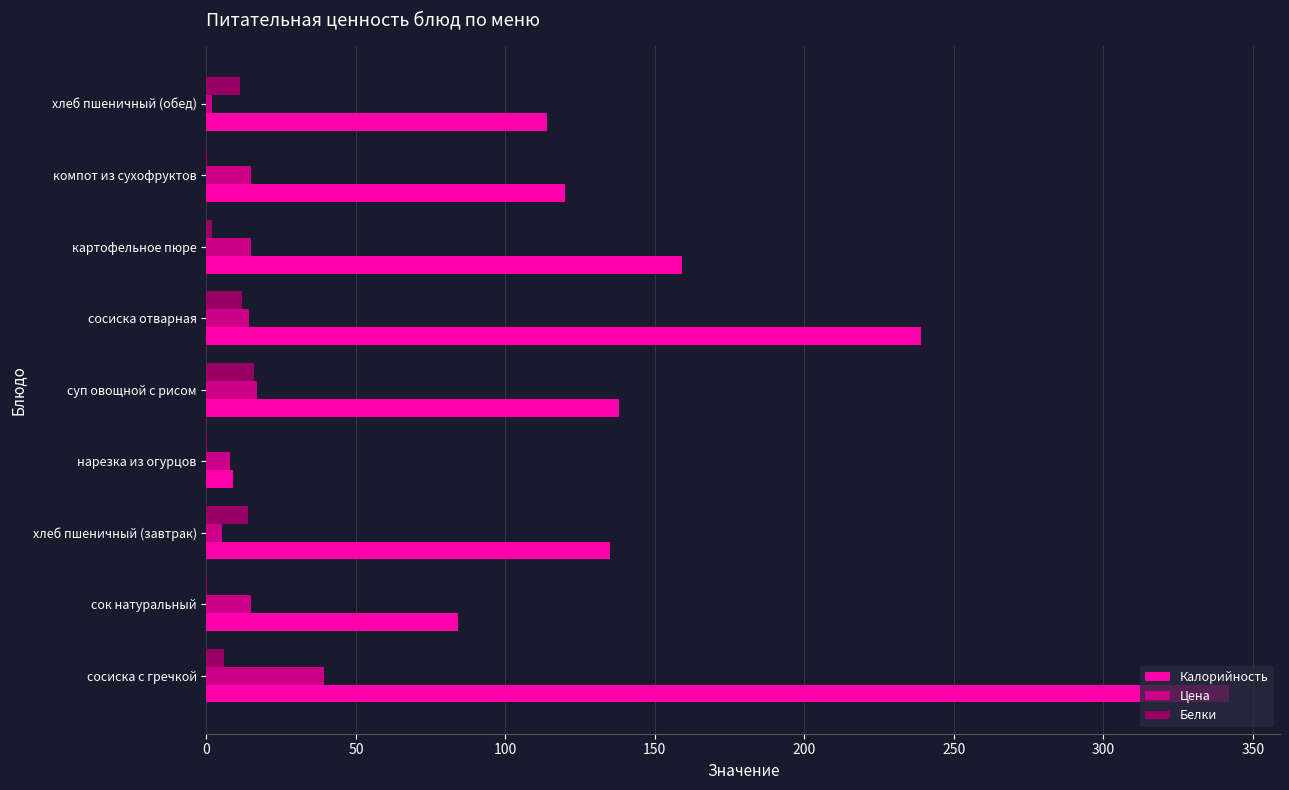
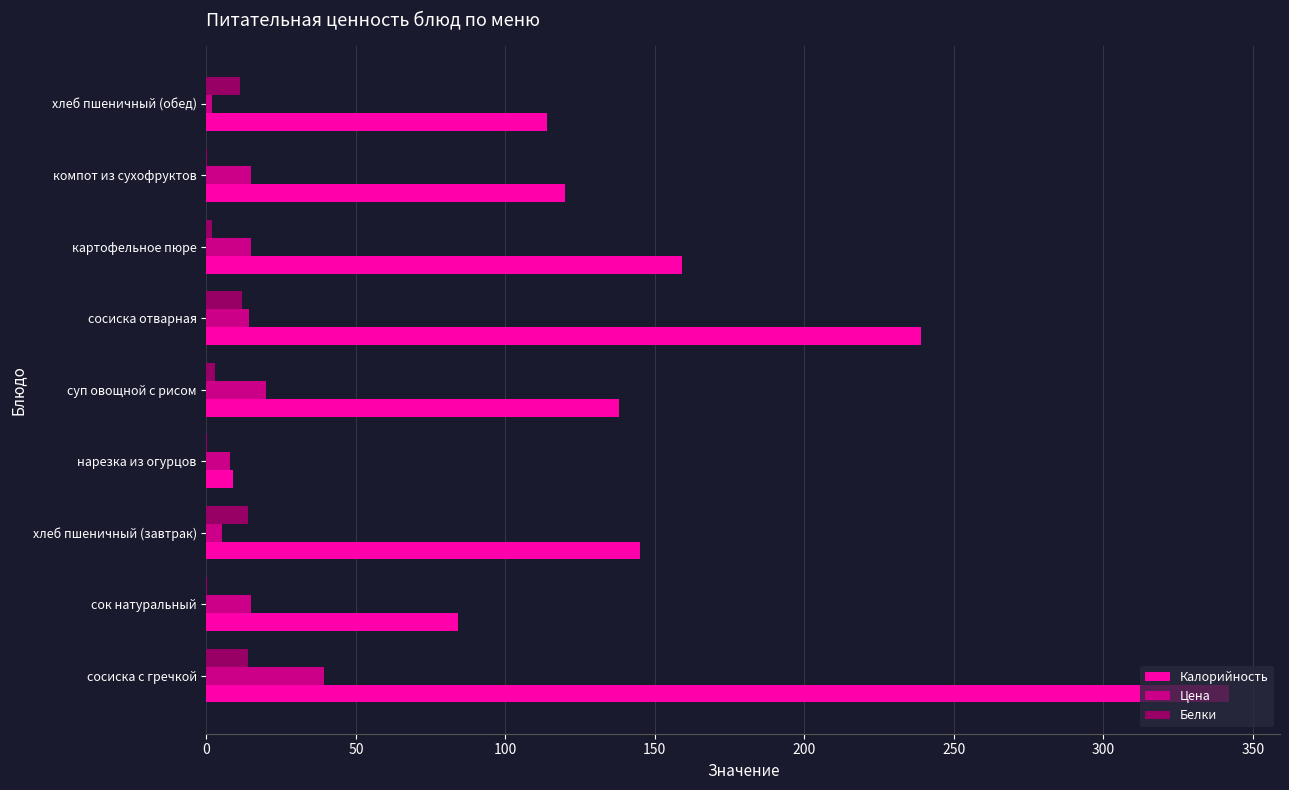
  {
    "Калорийность": {
      "хлеб пшеничный (обед)": 114,
      "компот из сухофруктов": 120,
      "картофельное пюре": 159,
      "сосиска отварная": 239,
      "суп овощной с рисом": 138,
      "нарезка из огурцов": 9,
-     "хлеб пшеничный (завтрак)": 135,
+     "хлеб пшеничный (завтрак)": 145,
      "сок натуральный": 84
    },
    "Цена": {
      "хлеб пшеничный (обед)": 2,
      "компот из сухофруктов": 15,
      "картофельное пюре": 15,
      "сосиска отварная": 14,
-     "суп овощной с рисом": 17,
+     "суп овощной с рисом": 20,
      "нарезка из огурцов": 8,
      "хлеб пшеничный (завтрак)": 5,
      "сок натуральный": 15,
      "сосиска с гречкой": 39
    },
    "Белки": {
      "хлеб пшеничный (обед)": 11,
      "картофельное пюре": 2,
      "сосиска отварная": 12,
-     "суп овощной с рисом": 16,
+     "суп овощной с рисом": 3,
      "хлеб пшеничный (завтрак)": 14,
-     "сосиска с гречкой": 6
+     "сосиска с гречкой": 14
    }
  }
